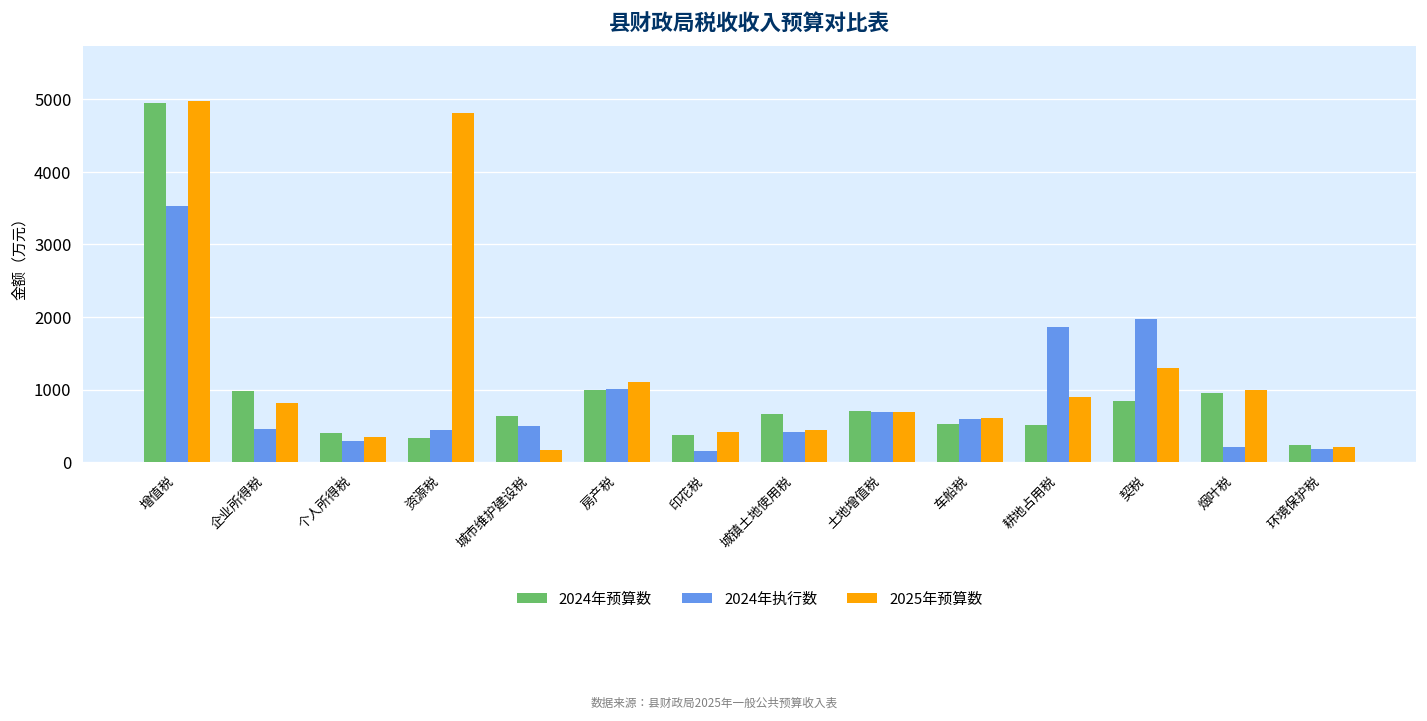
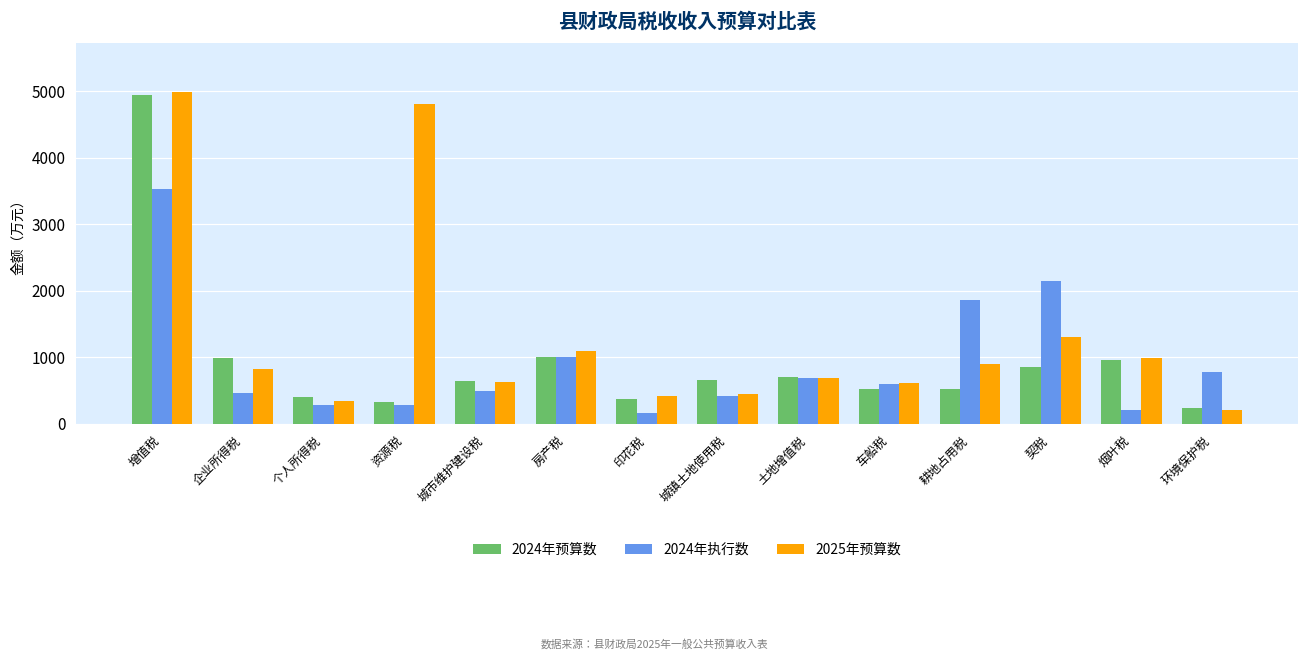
  {
    "2024年预算数": {
      "增值税": 4900,
      "企业所得税": 1000,
      "个人所得税": 400,
      "资源税": 300,
      "城市维护建设税": 600,
      "房产税": 1000,
      "印花税": 400,
      "城镇土地使用税": 700,
      "土地增值税": 700,
      "车船税": 500,
      "耕地占用税": 500,
      "契税": 900,
      "烟叶税": 1000,
      "环境保护税": 200
    },
    "2024年执行数": {
      "增值税": 3500,
      "企业所得税": 500,
      "个人所得税": 300,
-     "资源税": 500,
+     "资源税": 300,
      "城市维护建设税": 500,
      "房产税": 1000,
      "印花税": 200,
      "城镇土地使用税": 400,
      "土地增值税": 700,
      "车船税": 600,
      "耕地占用税": 1900,
-     "契税": 2000,
+     "契税": 2100,
      "烟叶税": 200,
-     "环境保护税": 200
+     "环境保护税": 800
    },
    "2025年预算数": {
      "增值税": 5000,
      "企业所得税": 800,
      "个人所得税": 400,
      "资源税": 4800,
-     "城市维护建设税": 200,
+     "城市维护建设税": 600,
      "房产税": 1100,
      "印花税": 400,
      "城镇土地使用税": 500,
      "土地增值税": 700,
      "车船税": 600,
      "耕地占用税": 900,
      "契税": 1300,
      "烟叶税": 1000,
      "环境保护税": 200
    }
  }
